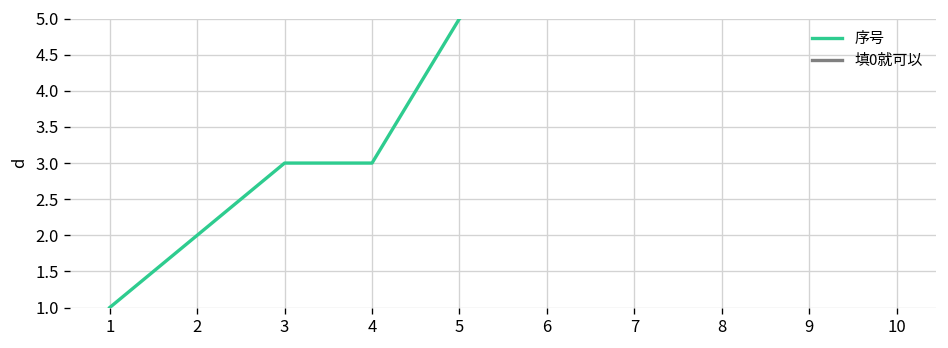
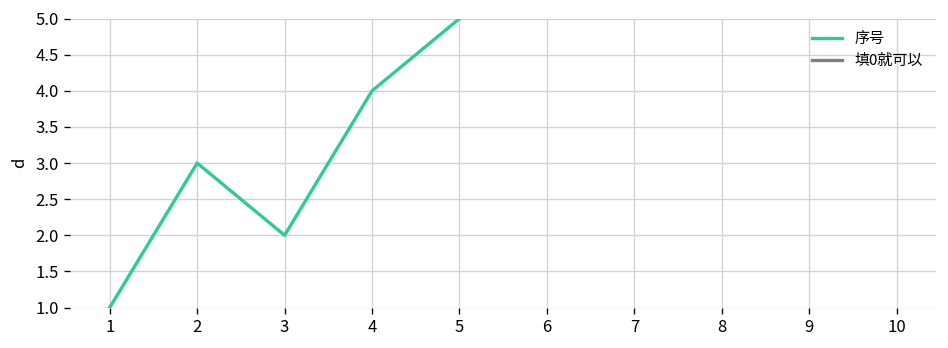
  {
    "序号": {
      "1": 1,
-     "2": 2,
-     "3": 3,
-     "4": 3,
+     "2": 3,
+     "3": 2,
+     "4": 4,
      "5": 5
    }
  }
